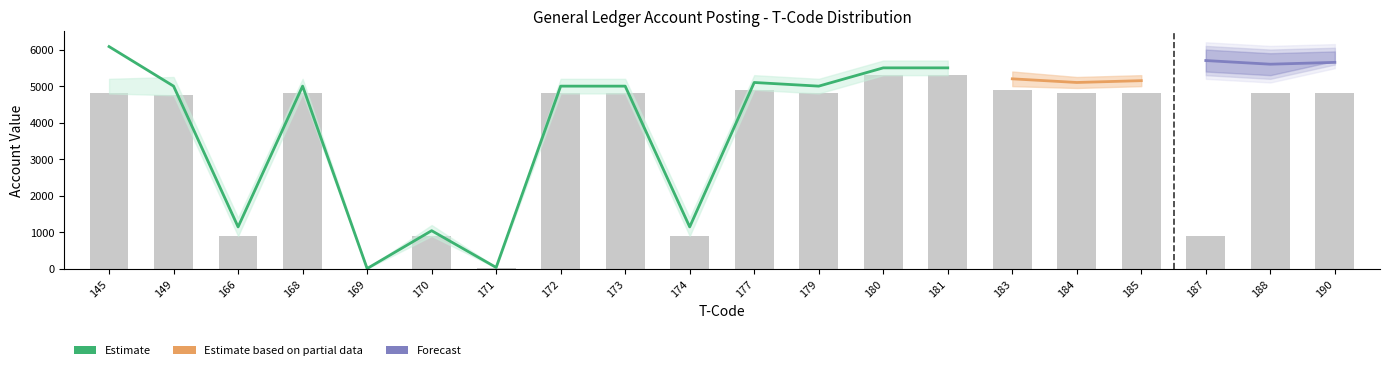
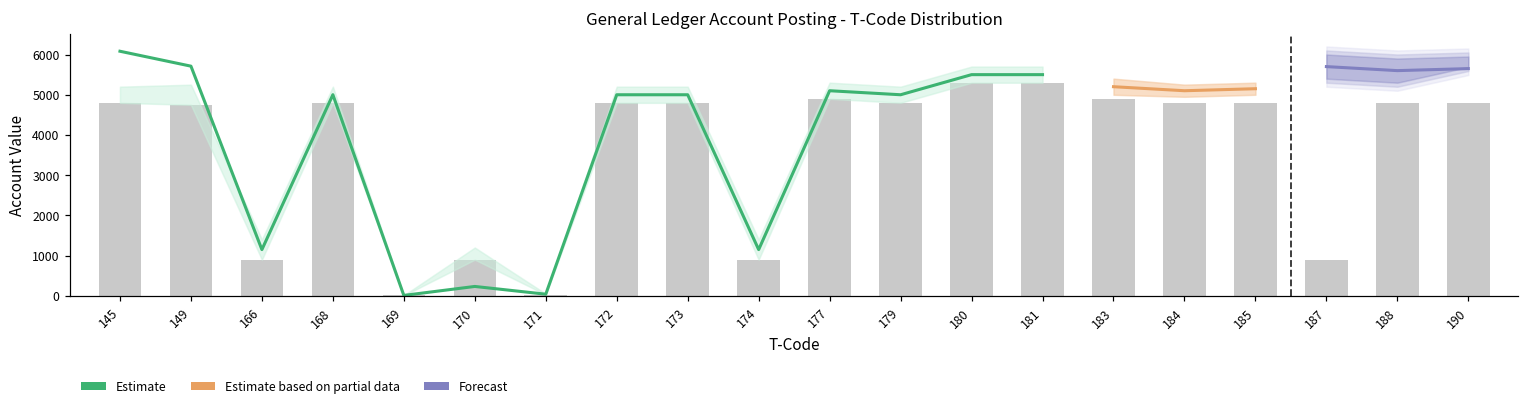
  {
    "Estimate": {
      "145": 6100,
-     "149": 5000,
+     "149": 5700,
      "166": 1100,
      "168": 5000,
-     "170": 1000,
+     "170": 200,
      "172": 5000,
      "173": 5000,
      "174": 1100,
      "177": 5100,
      "179": 5000,
      "180": 5500,
      "181": 5500
    },
    "Estimate based on partial data": {
      "183": 5200,
      "184": 5100,
      "185": 5200
    }
  }
